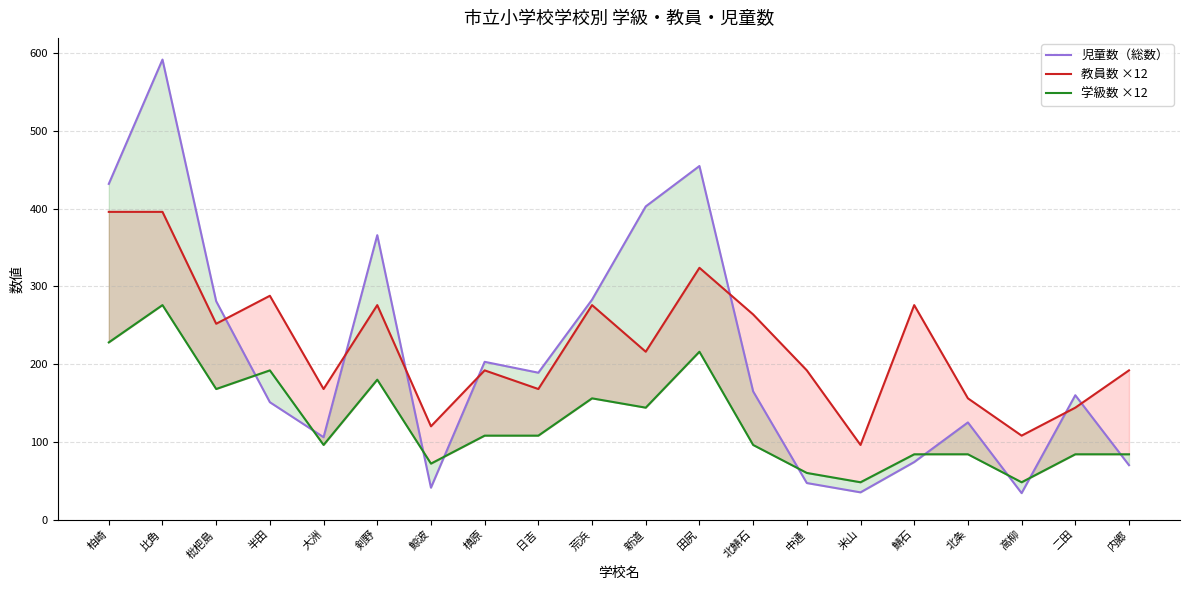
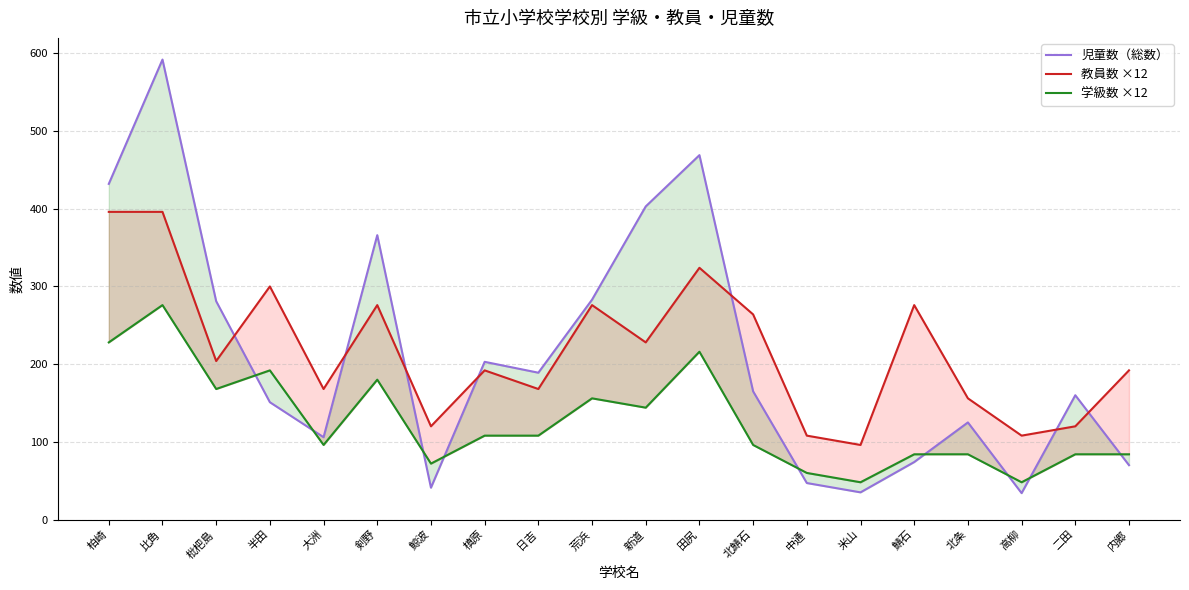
  {
    "児童数（総数）": {
      "半田": 150,
      "鯨波": 40,
-     "田尻": 460,
+     "田尻": 470,
      "中通": 50,
      "米山": 40,
      "鯖石": 70,
      "高柳": 30,
      "内郷": 70
    },
    "教員数 ×12": {
      "柏崎": 400,
      "比角": 400,
-     "枇杷島": 250,
-     "半田": 290,
+     "枇杷島": 200,
+     "半田": 300,
      "大洲": 170,
      "剣野": 280,
      "鯨波": 120,
      "槙原": 190,
      "日吉": 170,
      "荒浜": 280,
-     "新道": 220,
+     "新道": 230,
      "田尻": 320,
      "北鯖石": 260,
-     "中通": 190,
+     "中通": 110,
      "米山": 100,
      "鯖石": 280,
      "北条": 160,
      "高柳": 110,
-     "二田": 140,
+     "二田": 120,
      "内郷": 190
    }
  }
